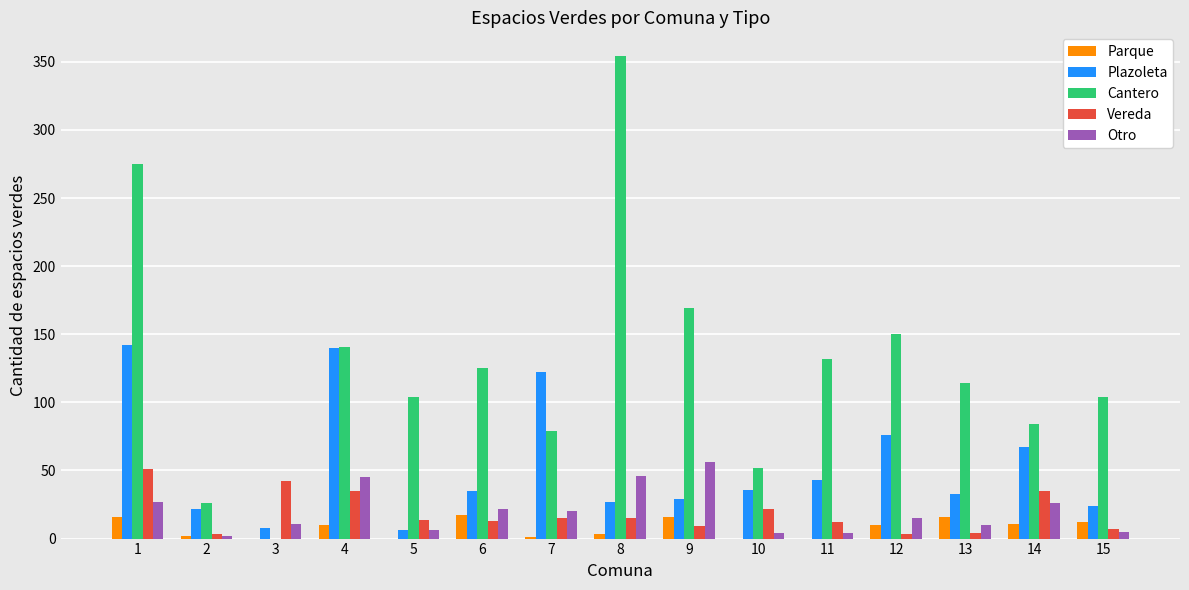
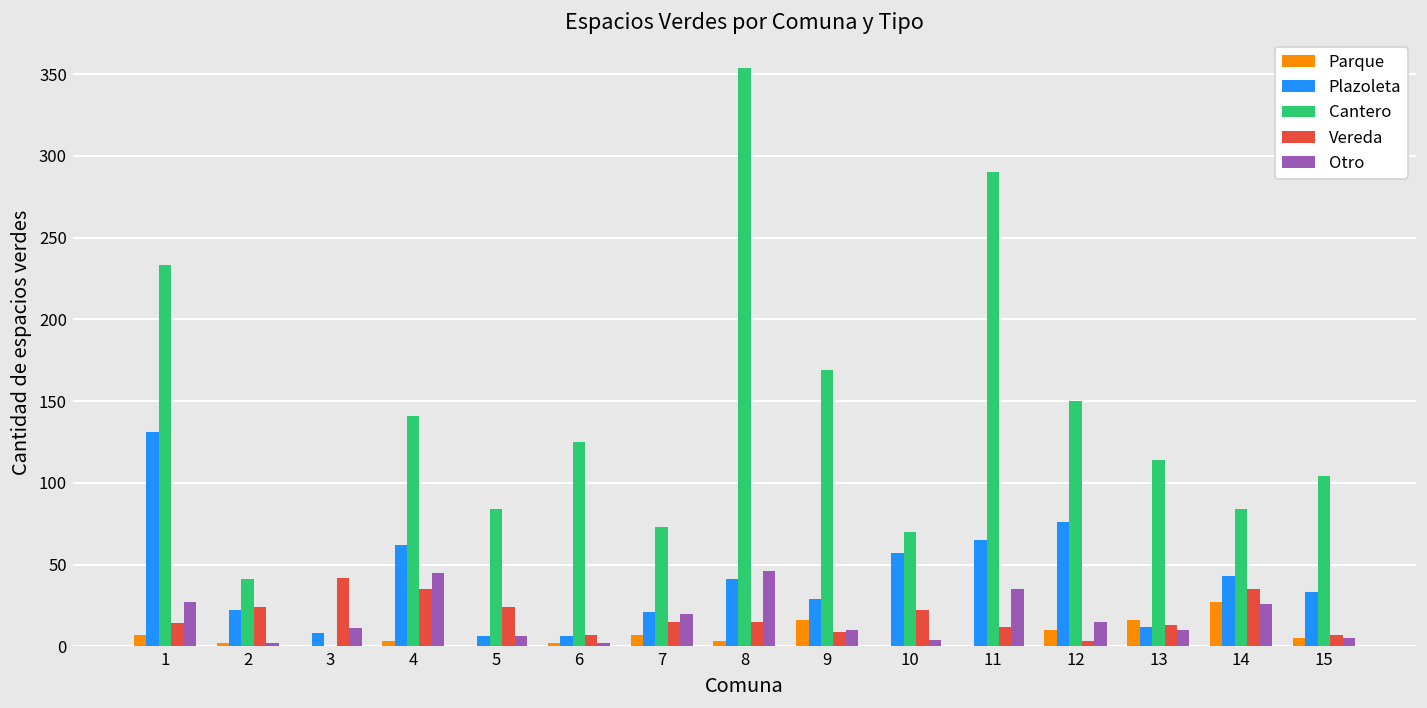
  {
    "Parque": {
-     "1": 16,
+     "1": 7,
      "2": 2,
      "3": 0,
-     "4": 10,
+     "4": 3,
      "5": 0,
-     "6": 17,
-     "7": 1,
+     "6": 2,
+     "7": 7,
      "8": 3,
      "9": 16,
      "10": 0,
      "11": 0,
      "12": 10,
      "13": 16,
-     "14": 11,
-     "15": 12
+     "14": 27,
+     "15": 5
    },
    "Plazoleta": {
-     "1": 142,
+     "1": 131,
      "2": 22,
      "3": 8,
-     "4": 140,
+     "4": 62,
      "5": 6,
-     "6": 35,
-     "7": 122,
-     "8": 27,
+     "6": 6,
+     "7": 21,
+     "8": 41,
      "9": 29,
-     "10": 36,
-     "11": 43,
+     "10": 57,
+     "11": 65,
      "12": 76,
-     "13": 33,
-     "14": 67,
-     "15": 24
+     "13": 12,
+     "14": 43,
+     "15": 33
    },
    "Cantero": {
-     "1": 275,
-     "2": 26,
+     "1": 233,
+     "2": 41,
      "3": 0,
      "4": 141,
-     "5": 104,
+     "5": 84,
      "6": 125,
-     "7": 79,
+     "7": 73,
      "8": 354,
      "9": 169,
-     "10": 52,
-     "11": 132,
+     "10": 70,
+     "11": 290,
      "12": 150,
      "13": 114,
      "14": 84,
      "15": 104
    },
    "Vereda": {
-     "1": 51,
-     "2": 3,
+     "1": 14,
+     "2": 24,
      "3": 42,
      "4": 35,
-     "5": 14,
-     "6": 13,
+     "5": 24,
+     "6": 7,
      "7": 15,
      "8": 15,
      "9": 9,
      "10": 22,
      "11": 12,
      "12": 3,
-     "13": 4,
+     "13": 13,
      "14": 35,
      "15": 7
    },
    "Otro": {
      "1": 27,
      "2": 2,
      "3": 11,
      "4": 45,
      "5": 6,
-     "6": 22,
+     "6": 2,
      "7": 20,
      "8": 46,
-     "9": 56,
+     "9": 10,
      "10": 4,
-     "11": 4,
+     "11": 35,
      "12": 15,
      "13": 10,
      "14": 26,
      "15": 5
    }
  }
